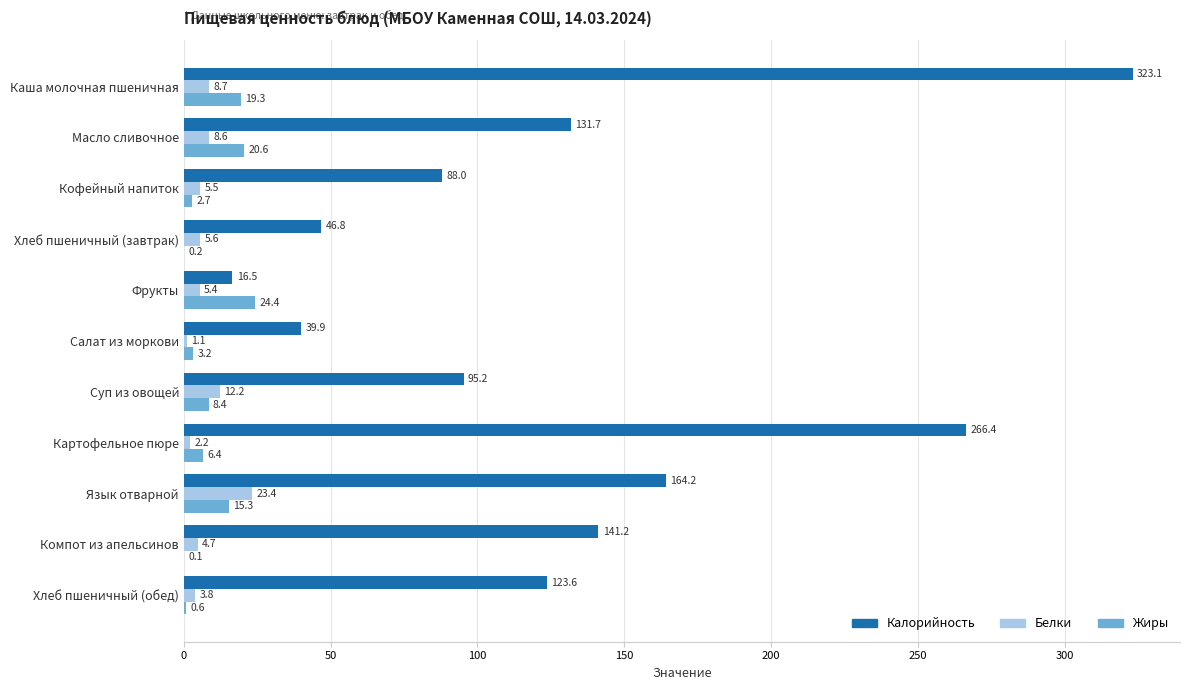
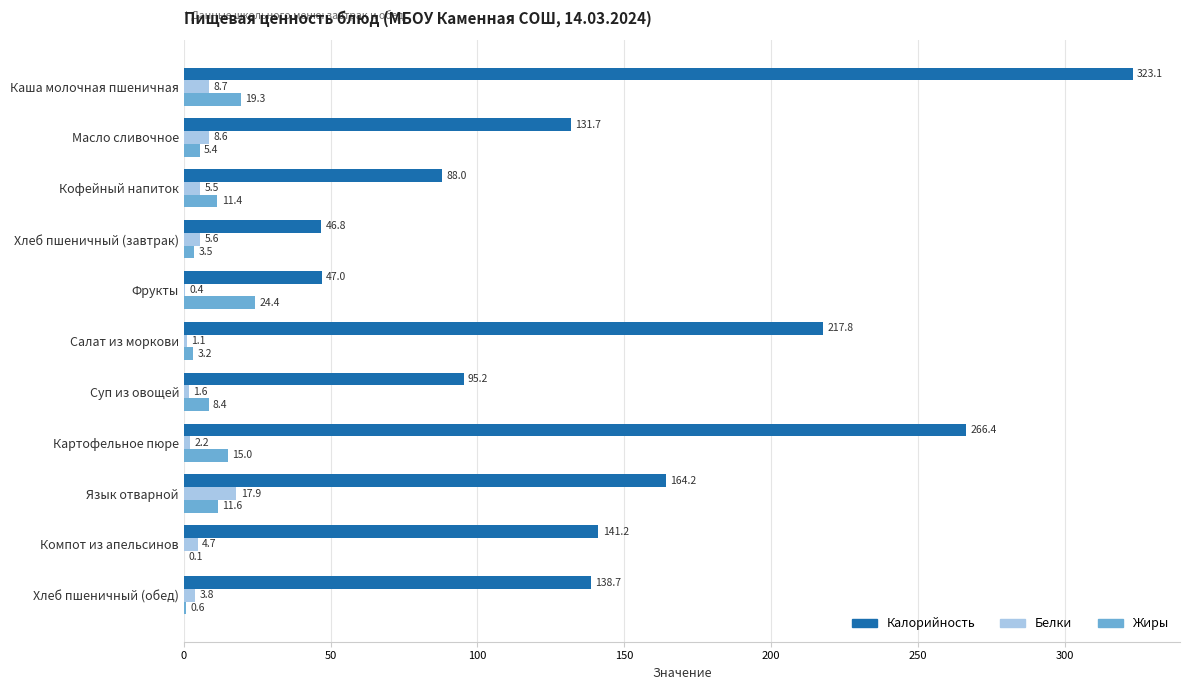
  {
    "Калорийность": {
      "Каша молочная пшеничная": 323.1,
      "Масло сливочное": 131.7,
      "Кофейный напиток": 88.0,
      "Хлеб пшеничный (завтрак)": 46.8,
-     "Фрукты": 16.5,
-     "Салат из моркови": 39.9,
+     "Фрукты": 47.0,
+     "Салат из моркови": 217.8,
      "Суп из овощей": 95.2,
      "Картофельное пюре": 266.4,
      "Язык отварной": 164.2,
      "Компот из апельсинов": 141.2,
-     "Хлеб пшеничный (обед)": 123.6
+     "Хлеб пшеничный (обед)": 138.7
    },
    "Белки": {
      "Каша молочная пшеничная": 8.7,
      "Масло сливочное": 8.6,
      "Кофейный напиток": 5.5,
      "Хлеб пшеничный (завтрак)": 5.6,
-     "Фрукты": 5.4,
+     "Фрукты": 0.4,
      "Салат из моркови": 1.1,
-     "Суп из овощей": 12.2,
+     "Суп из овощей": 1.6,
      "Картофельное пюре": 2.2,
-     "Язык отварной": 23.4,
+     "Язык отварной": 17.9,
      "Компот из апельсинов": 4.7,
      "Хлеб пшеничный (обед)": 3.8
    },
    "Жиры": {
      "Каша молочная пшеничная": 19.3,
-     "Масло сливочное": 20.6,
-     "Кофейный напиток": 2.7,
-     "Хлеб пшеничный (завтрак)": 0.2,
+     "Масло сливочное": 5.4,
+     "Кофейный напиток": 11.4,
+     "Хлеб пшеничный (завтрак)": 3.5,
      "Фрукты": 24.4,
      "Салат из моркови": 3.2,
      "Суп из овощей": 8.4,
-     "Картофельное пюре": 6.4,
-     "Язык отварной": 15.3,
+     "Картофельное пюре": 15.0,
+     "Язык отварной": 11.6,
      "Компот из апельсинов": 0.1,
      "Хлеб пшеничный (обед)": 0.6
    }
  }
